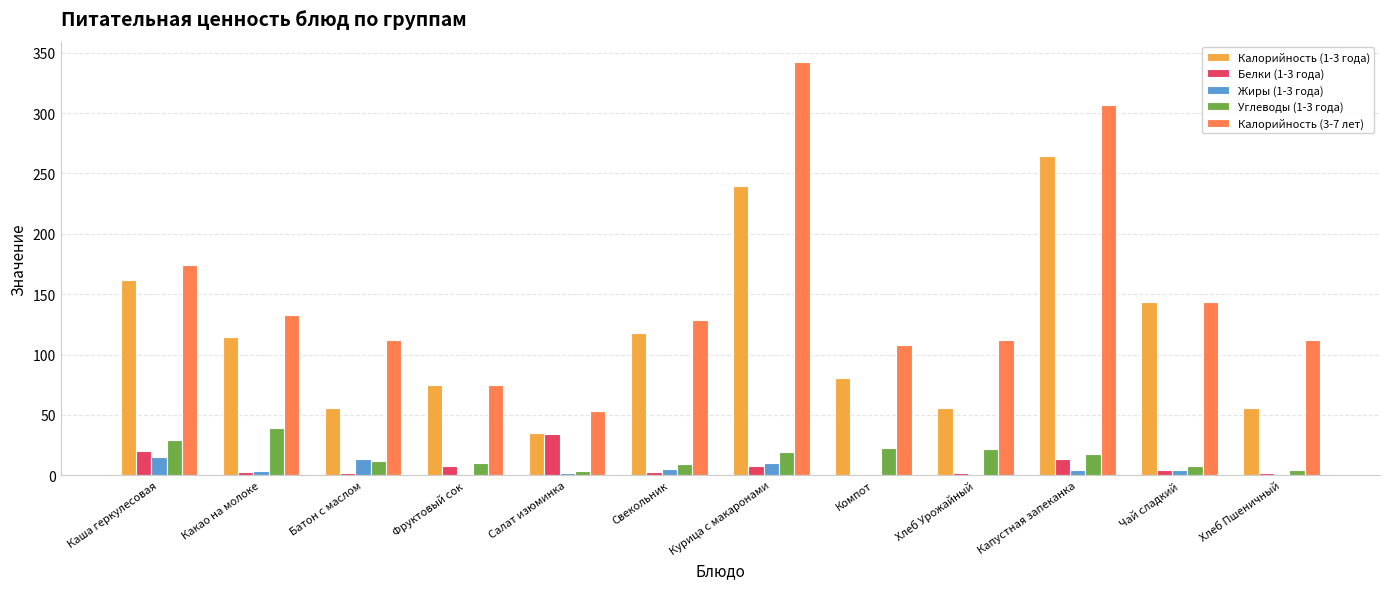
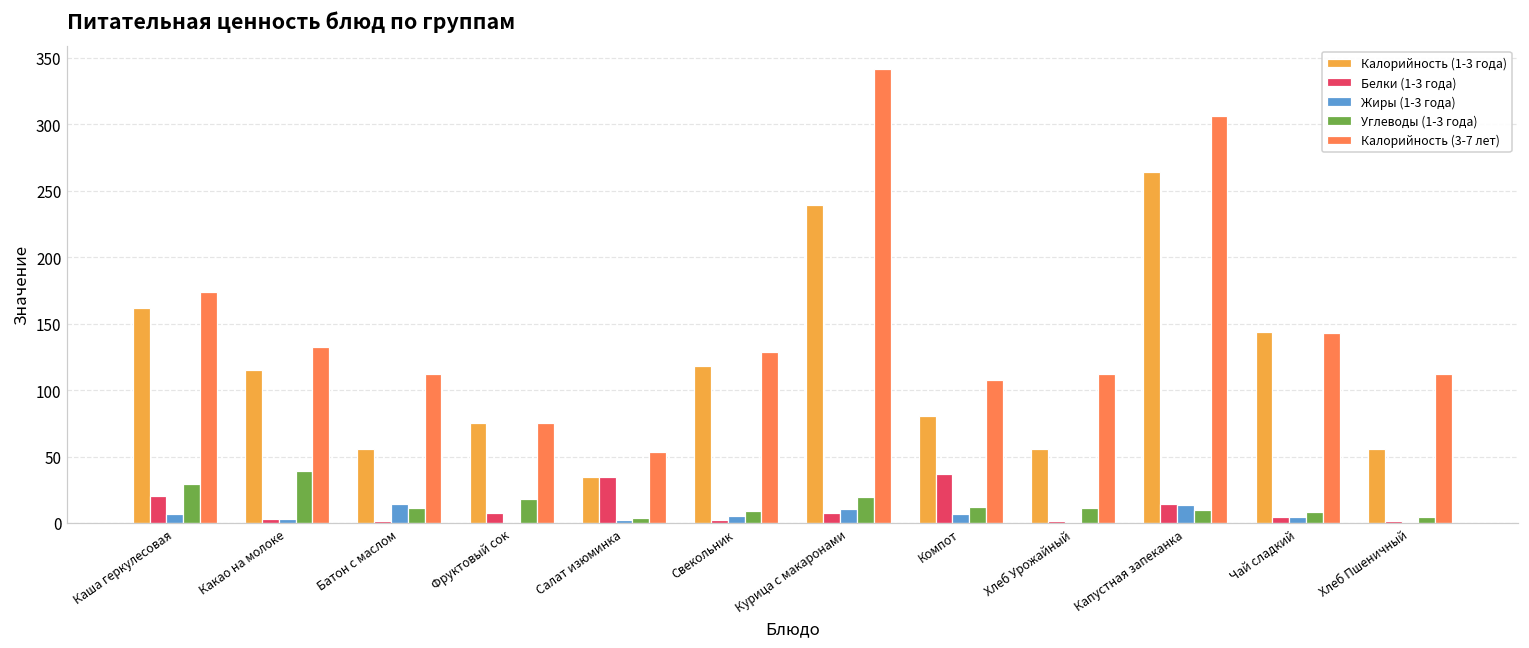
  {
    "Белки (1-3 года)": {
      "Каша геркулесовая": 20,
      "Какао на молоке": 3,
      "Фруктовый сок": 8,
      "Салат изюминка": 34,
      "Свекольник": 3,
      "Курица с макаронами": 8,
-     "Компот": 0,
+     "Компот": 37,
      "Капустная запеканка": 14,
      "Чай сладкий": 4
    },
    "Жиры (1-3 года)": {
-     "Каша геркулесовая": 15,
+     "Каша геркулесовая": 7,
      "Какао на молоке": 3,
      "Батон с маслом": 14,
      "Фруктовый сок": 0,
      "Свекольник": 5,
      "Курица с макаронами": 10,
-     "Компот": 0,
-     "Капустная запеканка": 4,
+     "Компот": 7,
+     "Капустная запеканка": 13,
      "Чай сладкий": 5
    },
    "Углеводы (1-3 года)": {
      "Каша геркулесовая": 29,
      "Какао на молоке": 39,
      "Батон с маслом": 12,
-     "Фруктовый сок": 10,
+     "Фруктовый сок": 18,
      "Салат изюминка": 4,
      "Свекольник": 9,
      "Курица с макаронами": 20,
-     "Компот": 23,
-     "Хлеб Урожайный": 22,
-     "Капустная запеканка": 17,
+     "Компот": 12,
+     "Хлеб Урожайный": 12,
+     "Капустная запеканка": 10,
      "Чай сладкий": 8,
      "Хлеб Пшеничный": 5
    }
  }
